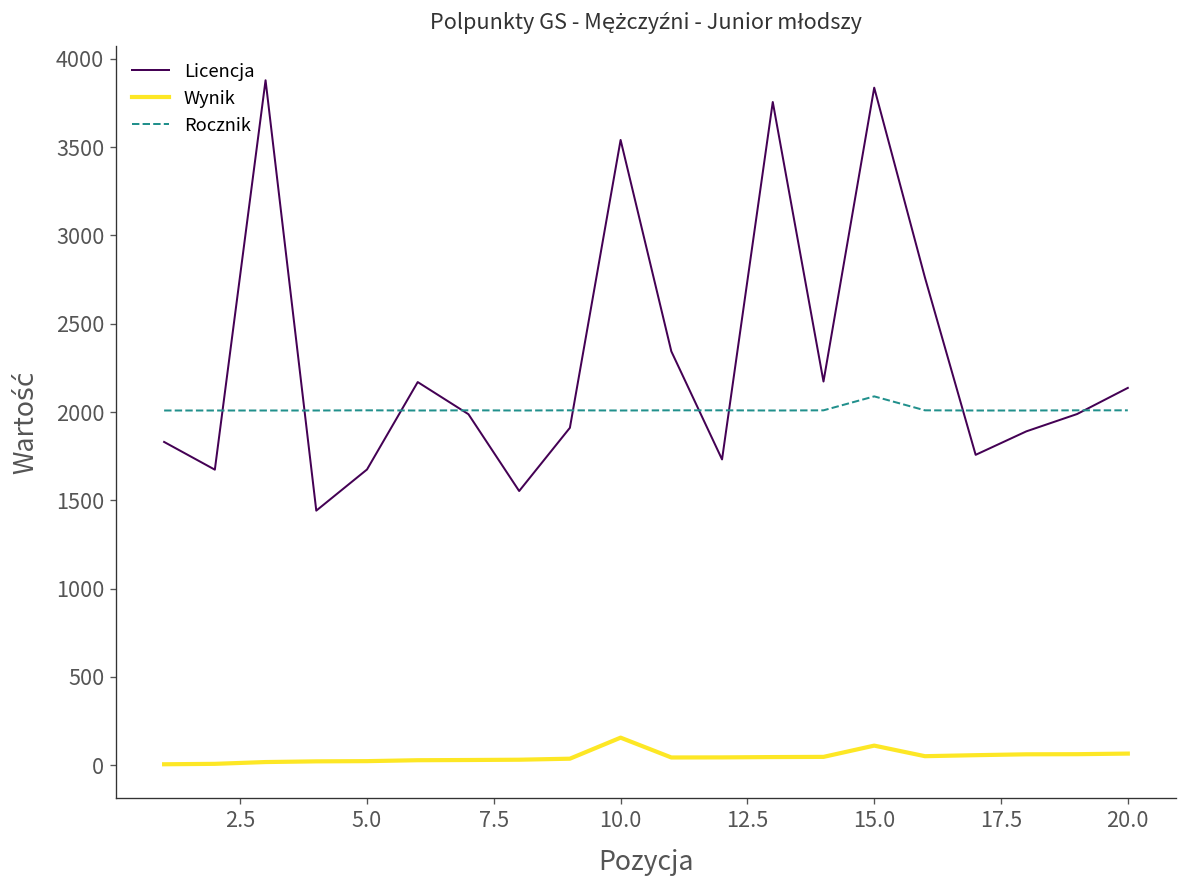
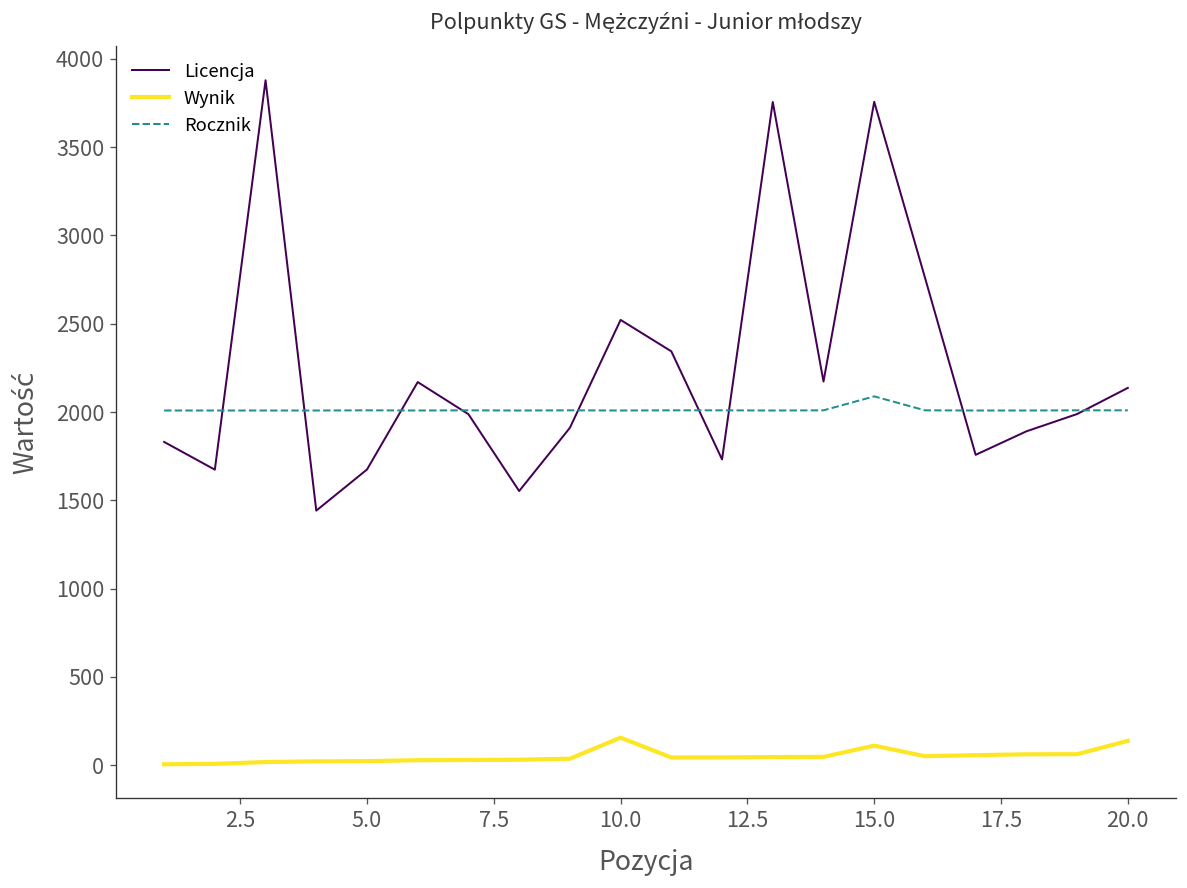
  {
    "Licencja": {
      "5.0": 1680,
-     "10.0": 3540,
-     "15.0": 3840,
+     "10.0": 2520,
+     "15.0": 3760,
      "20.0": 2140
    },
    "Wynik": {
      "5.0": 20,
      "10.0": 160,
      "15.0": 110,
-     "20.0": 70
+     "20.0": 140
    },
    "Rocznik": {
      "5.0": 2010,
      "10.0": 2010,
      "15.0": 2090,
      "20.0": 2010
    }
  }
